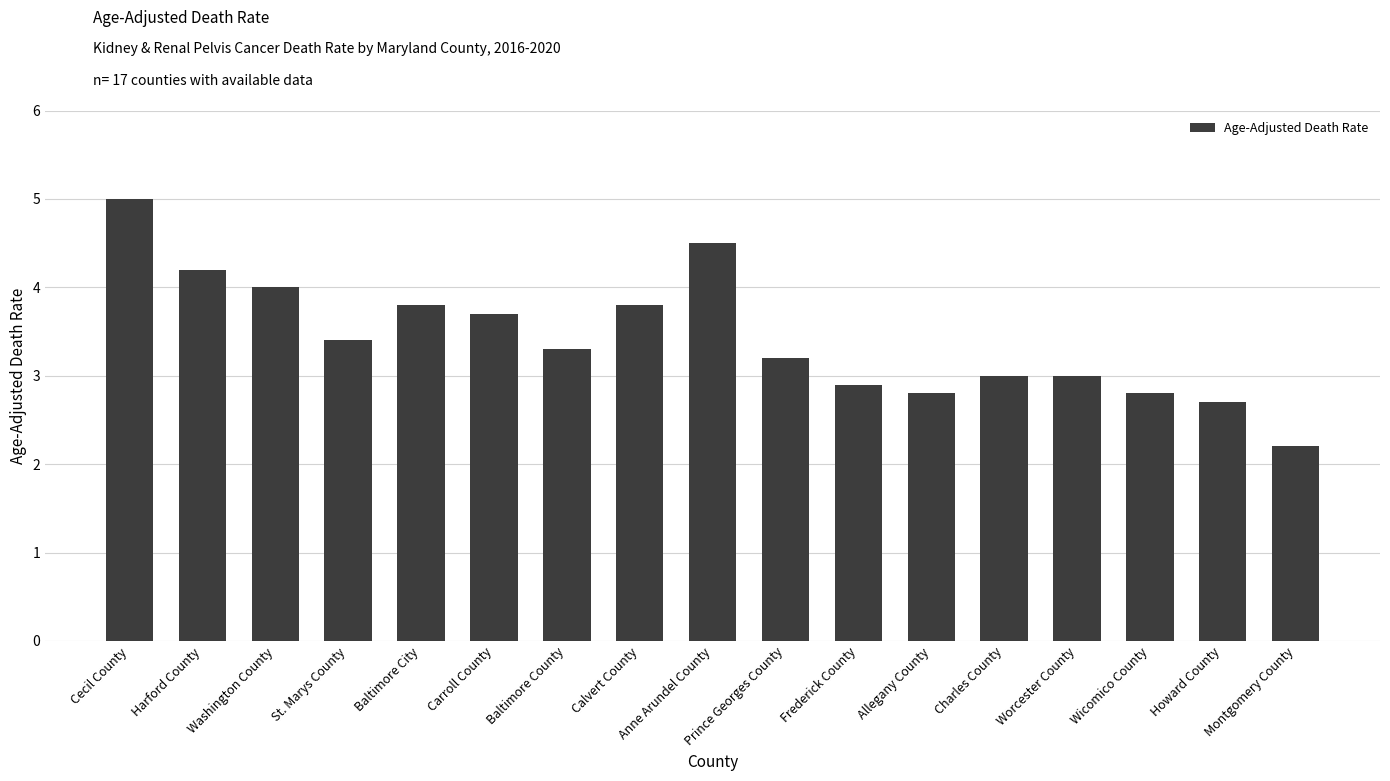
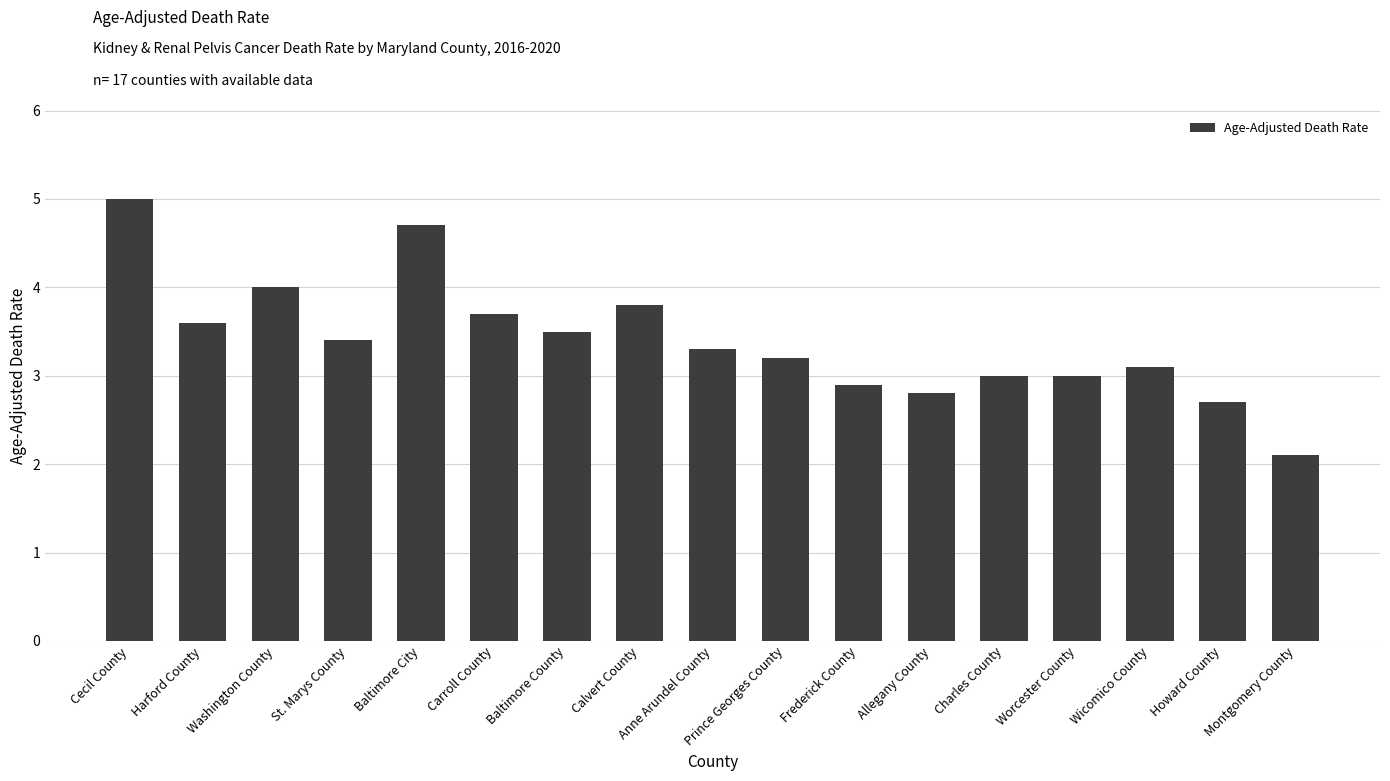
  {
    "Cecil County": 5.0,
-   "Harford County": 4.2,
+   "Harford County": 3.6,
    "Washington County": 4.0,
    "St. Marys County": 3.4,
-   "Baltimore City": 3.8,
+   "Baltimore City": 4.7,
    "Carroll County": 3.7,
-   "Baltimore County": 3.3,
+   "Baltimore County": 3.5,
    "Calvert County": 3.8,
-   "Anne Arundel County": 4.5,
+   "Anne Arundel County": 3.3,
    "Prince Georges County": 3.2,
    "Frederick County": 2.9,
    "Allegany County": 2.8,
    "Charles County": 3.0,
    "Worcester County": 3.0,
-   "Wicomico County": 2.8,
+   "Wicomico County": 3.1,
    "Howard County": 2.7,
-   "Montgomery County": 2.2
+   "Montgomery County": 2.1
  }
